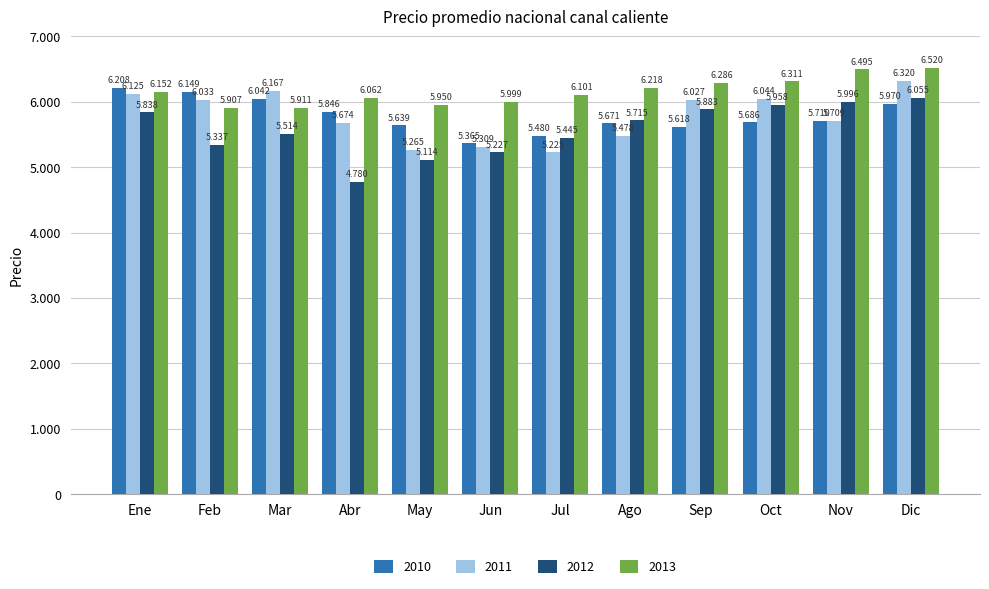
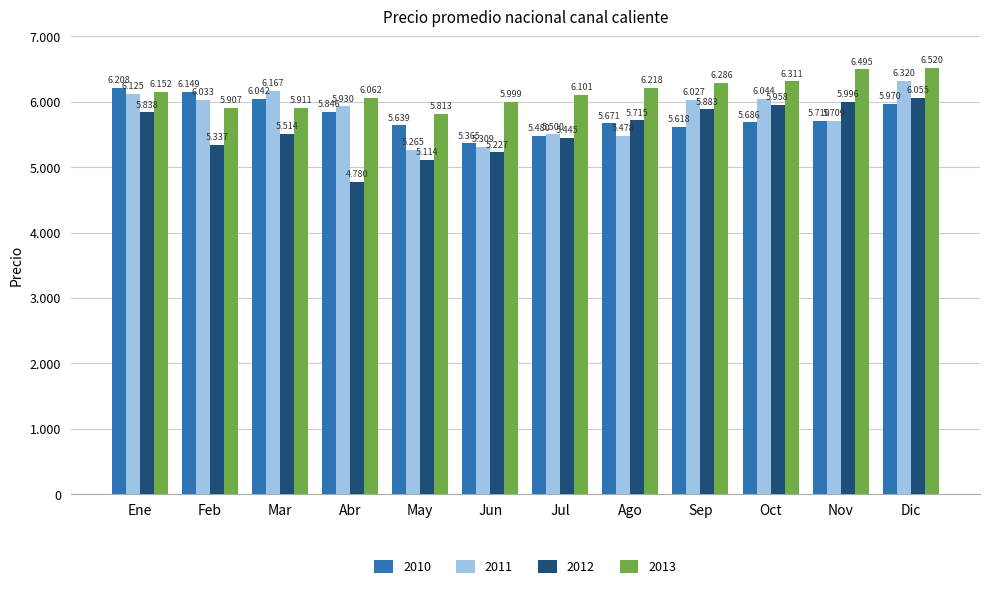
  {
    "2010": {
      "Mar": 6.0,
      "Abr": 5.8
    },
    "2011": {
-     "Abr": 5.674,
-     "Jul": 5.225
+     "Abr": 5.930,
+     "Jul": 5.500
    },
    "2012": {
      "May": 5.1,
      "Jun": 5.2,
      "Jul": 5.4,
      "Sep": 5.9,
      "Oct": 6.0
    },
    "2013": {
-     "May": 5.950
+     "May": 5.813
    }
  }
